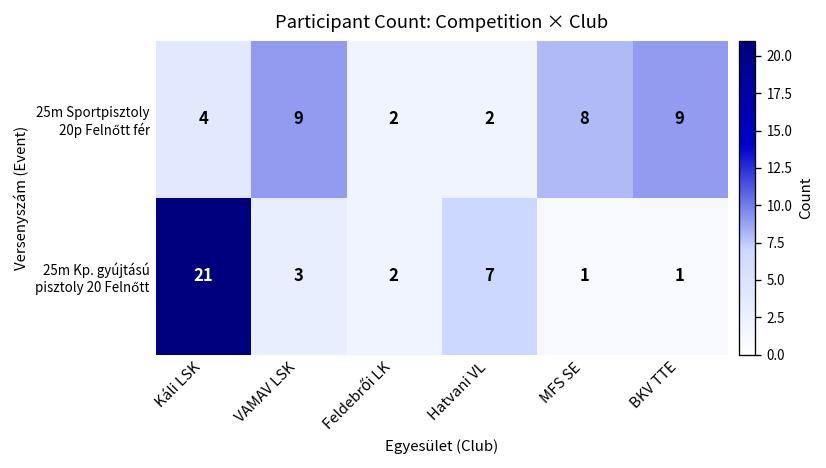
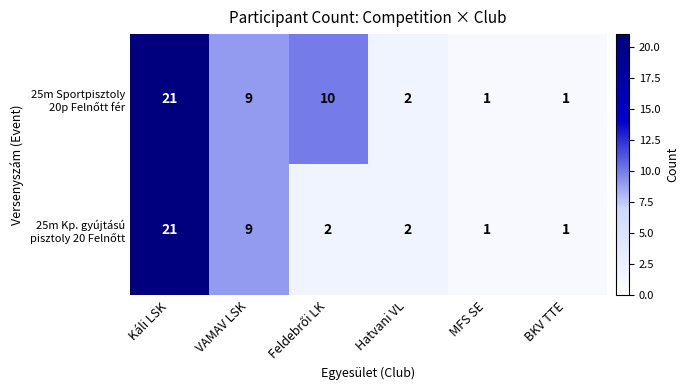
  {
    "25m Sportpisztoly 20p Felnőtt fér": {
-     "Káli LSK": 4,
+     "Káli LSK": 21,
      "VAMAV LSK": 9,
-     "Feldebrői LK": 2,
+     "Feldebrői LK": 10,
      "Hatvani VL": 2,
-     "MFS SE": 8,
-     "BKV TTE": 9
+     "MFS SE": 1,
+     "BKV TTE": 1
    },
    "25m Kp. gyújtású pisztoly 20 Felnőtt": {
      "Káli LSK": 21,
-     "VAMAV LSK": 3,
+     "VAMAV LSK": 9,
      "Feldebrői LK": 2,
-     "Hatvani VL": 7,
+     "Hatvani VL": 2,
      "MFS SE": 1,
      "BKV TTE": 1
    }
  }
